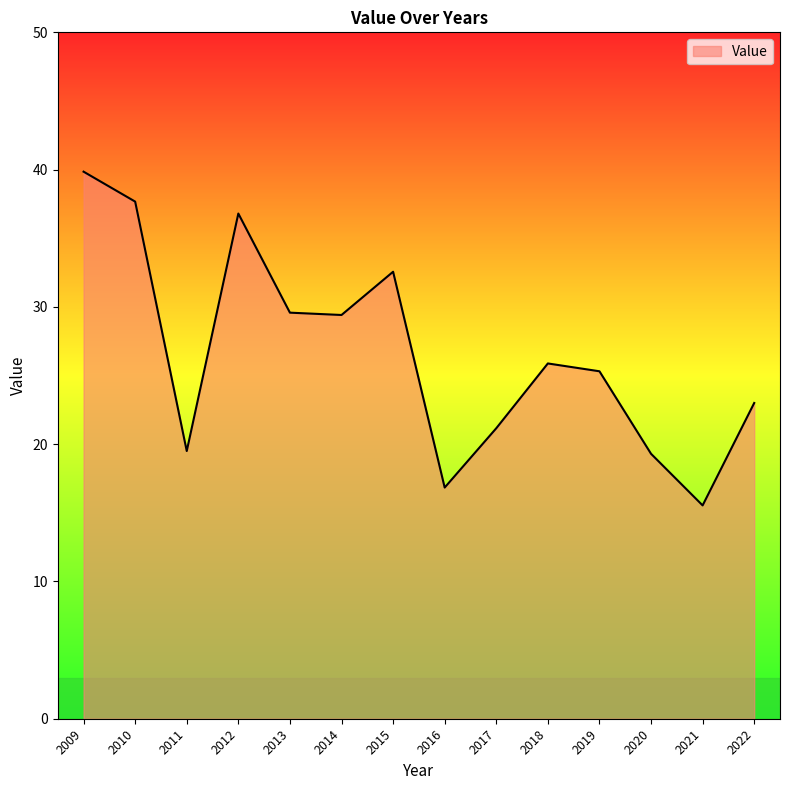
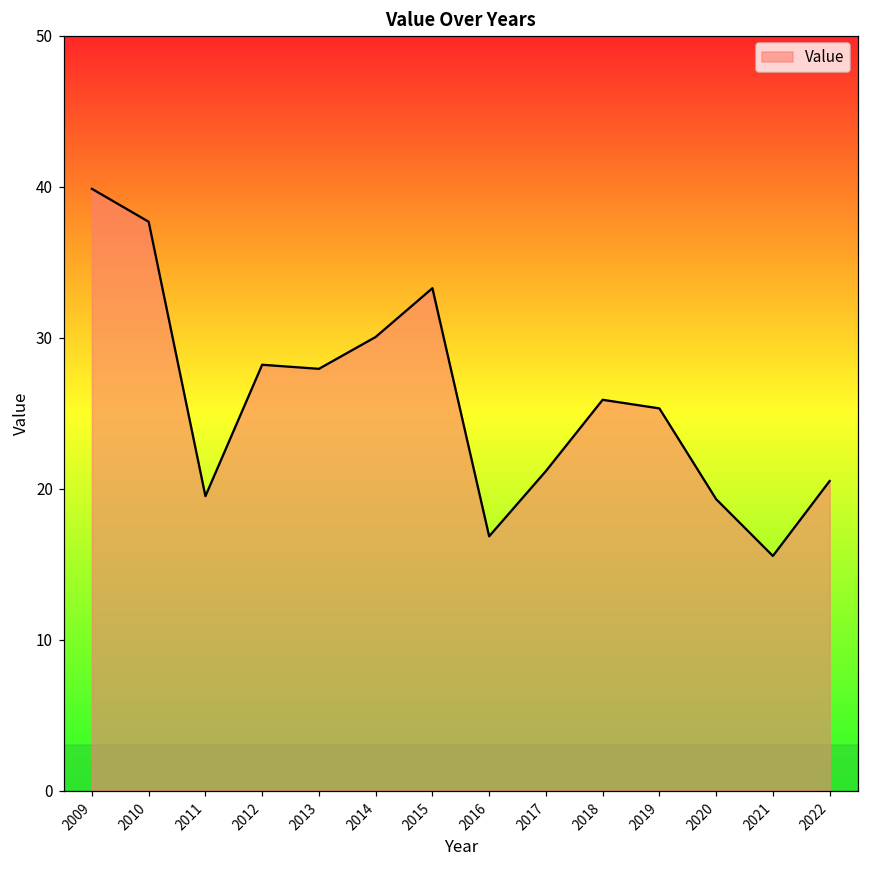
  {
    "2009": 39.9,
    "2010": 37.7,
    "2011": 19.5,
-   "2012": 36.8,
-   "2013": 29.6,
-   "2014": 29.4,
-   "2015": 32.6,
+   "2012": 28.2,
+   "2013": 27.9,
+   "2014": 30.0,
+   "2015": 33.3,
    "2016": 16.8,
    "2017": 21.2,
    "2018": 25.9,
    "2019": 25.3,
    "2020": 19.3,
    "2021": 15.5,
-   "2022": 23.0
+   "2022": 20.5
  }
